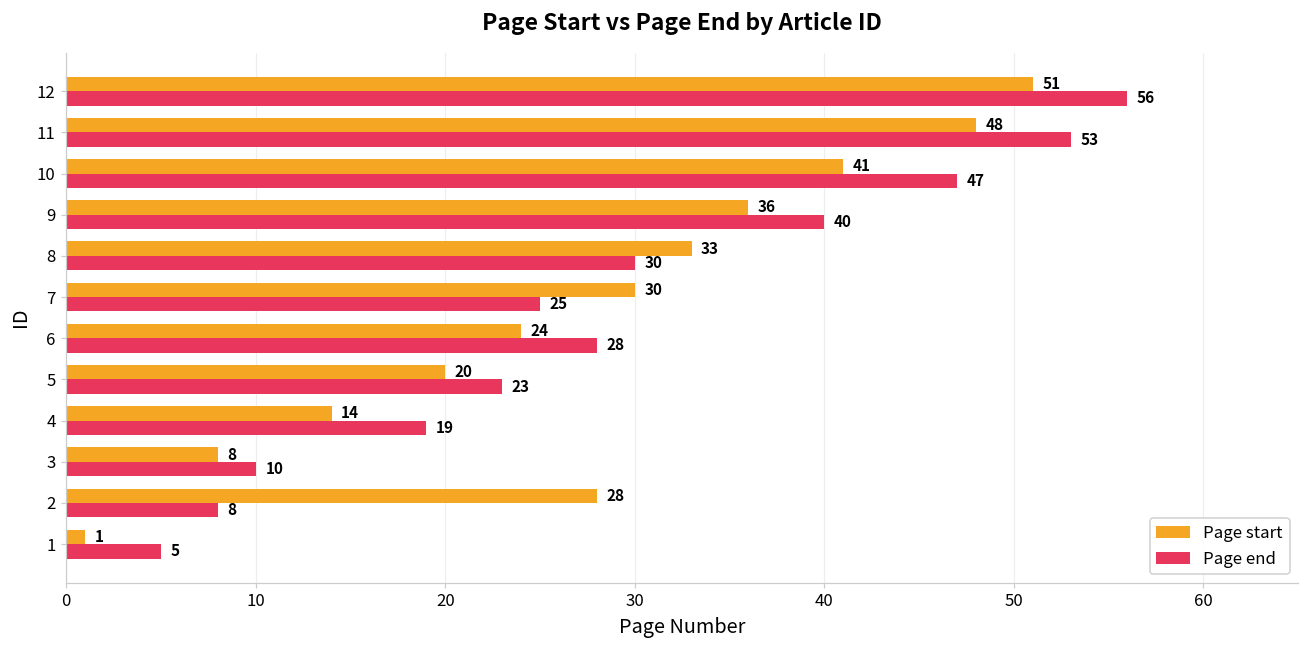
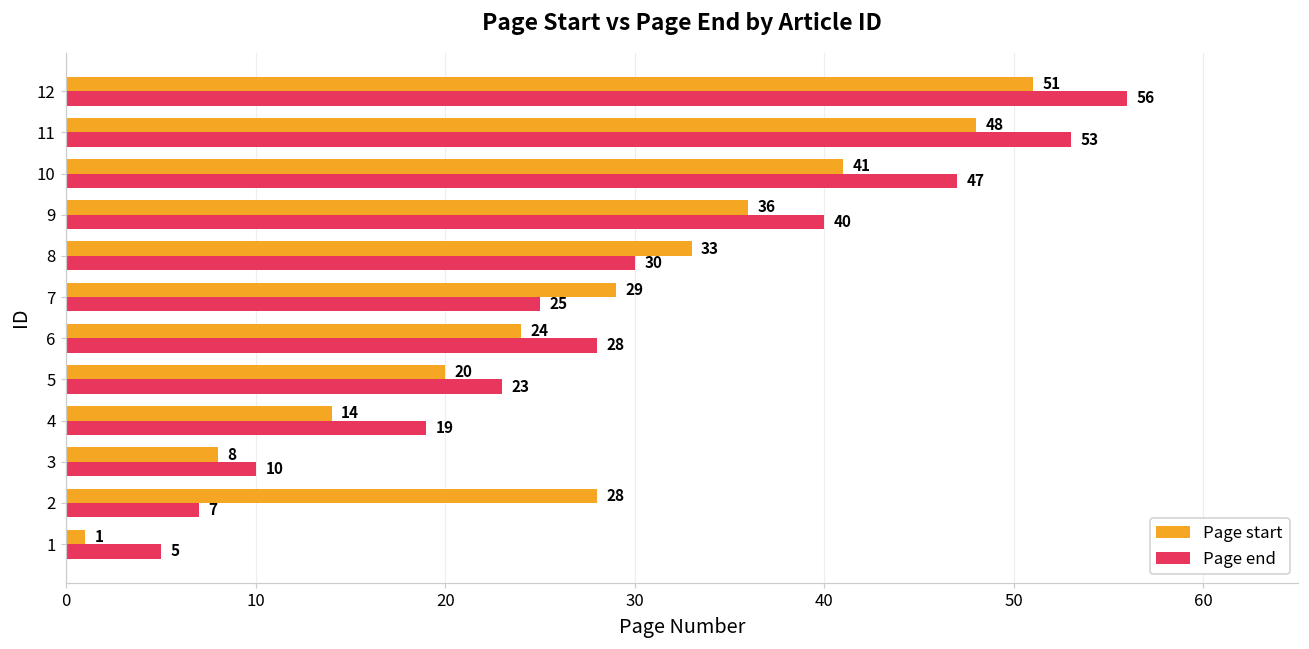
  {
    "Page start": {
      "12": 51,
      "11": 48,
      "10": 41,
      "9": 36,
      "8": 33,
-     "7": 30,
+     "7": 29,
      "6": 24,
      "5": 20,
      "4": 14,
      "3": 8,
      "2": 28,
      "1": 1
    },
    "Page end": {
      "12": 56,
      "11": 53,
      "10": 47,
      "9": 40,
      "8": 30,
      "7": 25,
      "6": 28,
      "5": 23,
      "4": 19,
      "3": 10,
-     "2": 8,
+     "2": 7,
      "1": 5
    }
  }
